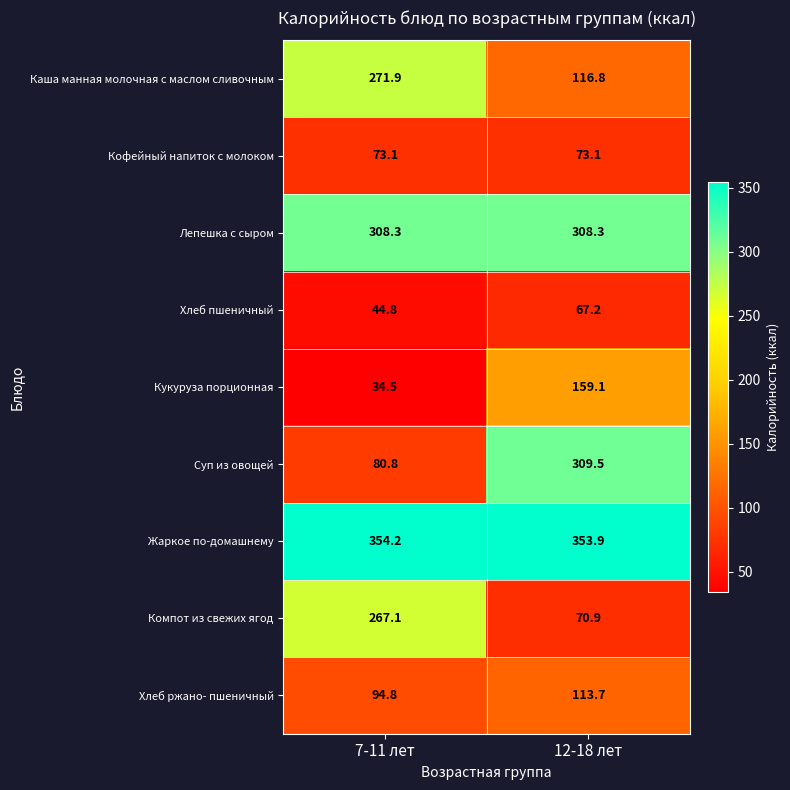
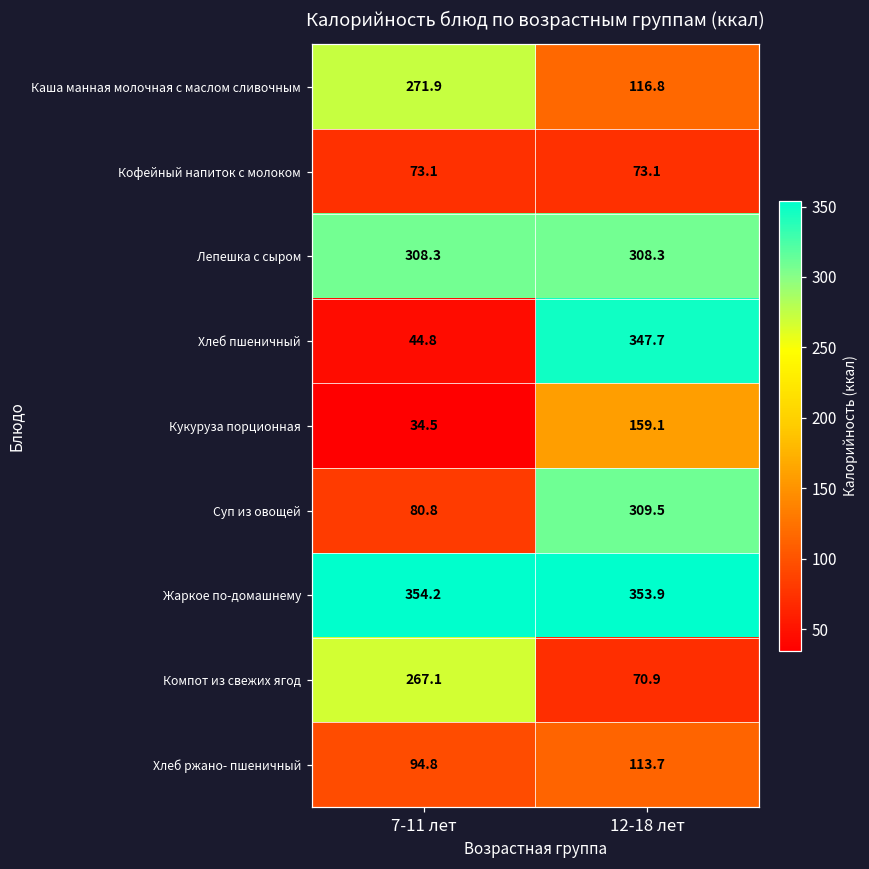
  {
    "Каша манная молочная с маслом сливочным": {
      "7-11 лет": 271.9,
      "12-18 лет": 116.8
    },
    "Кофейный напиток с молоком": {
      "7-11 лет": 73.1,
      "12-18 лет": 73.1
    },
    "Лепешка с сыром": {
      "7-11 лет": 308.3,
      "12-18 лет": 308.3
    },
    "Хлеб пшеничный": {
      "7-11 лет": 44.8,
-     "12-18 лет": 67.2
+     "12-18 лет": 347.7
    },
    "Кукуруза порционная": {
      "7-11 лет": 34.5,
      "12-18 лет": 159.1
    },
    "Суп из овощей": {
      "7-11 лет": 80.8,
      "12-18 лет": 309.5
    },
    "Жаркое по-домашнему": {
      "7-11 лет": 354.2,
      "12-18 лет": 353.9
    },
    "Компот из свежих ягод": {
      "7-11 лет": 267.1,
      "12-18 лет": 70.9
    },
    "Хлеб ржано- пшеничный": {
      "7-11 лет": 94.8,
      "12-18 лет": 113.7
    }
  }
